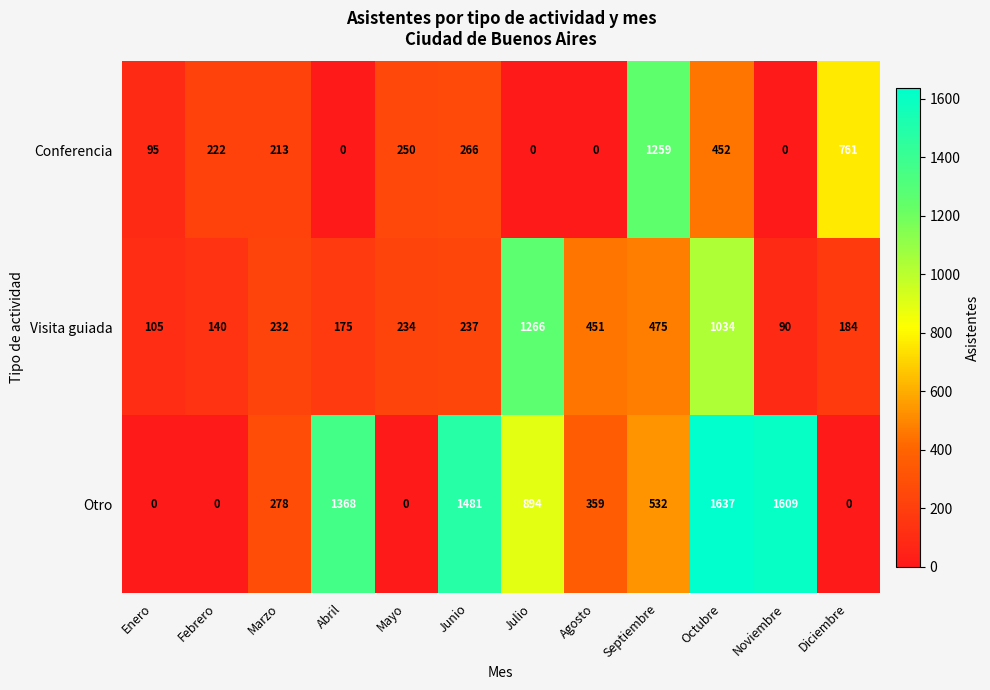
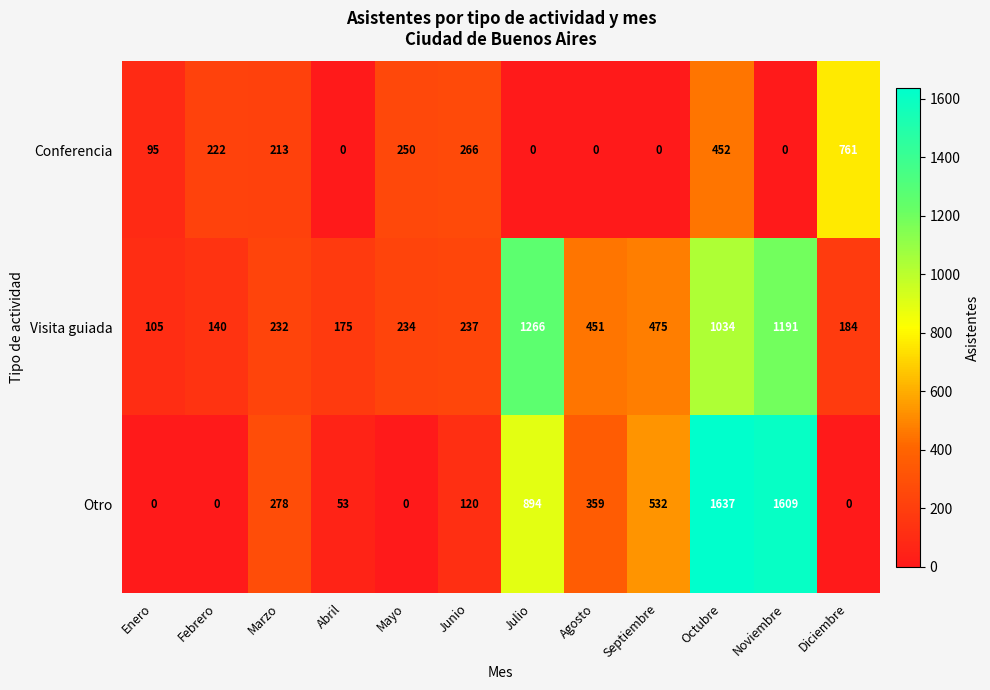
  {
    "Conferencia": {
      "Enero": 95,
      "Febrero": 222,
      "Marzo": 213,
      "Abril": 0,
      "Mayo": 250,
      "Junio": 266,
      "Julio": 0,
      "Agosto": 0,
-     "Septiembre": 1259,
+     "Septiembre": 0,
      "Octubre": 452,
      "Noviembre": 0,
      "Diciembre": 761
    },
    "Visita guiada": {
      "Enero": 105,
      "Febrero": 140,
      "Marzo": 232,
      "Abril": 175,
      "Mayo": 234,
      "Junio": 237,
      "Julio": 1266,
      "Agosto": 451,
      "Septiembre": 475,
      "Octubre": 1034,
-     "Noviembre": 90,
+     "Noviembre": 1191,
      "Diciembre": 184
    },
    "Otro": {
      "Enero": 0,
      "Febrero": 0,
      "Marzo": 278,
-     "Abril": 1368,
+     "Abril": 53,
      "Mayo": 0,
-     "Junio": 1481,
+     "Junio": 120,
      "Julio": 894,
      "Agosto": 359,
      "Septiembre": 532,
      "Octubre": 1637,
      "Noviembre": 1609,
      "Diciembre": 0
    }
  }
